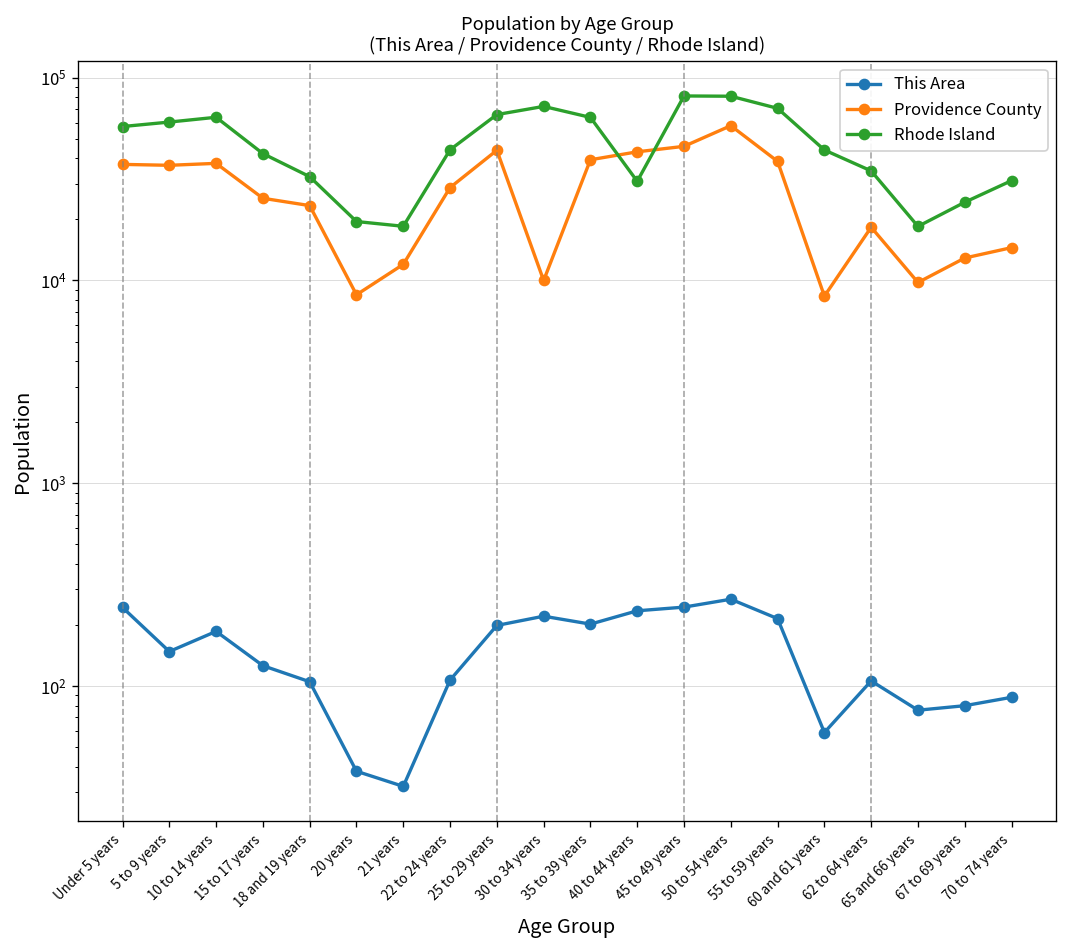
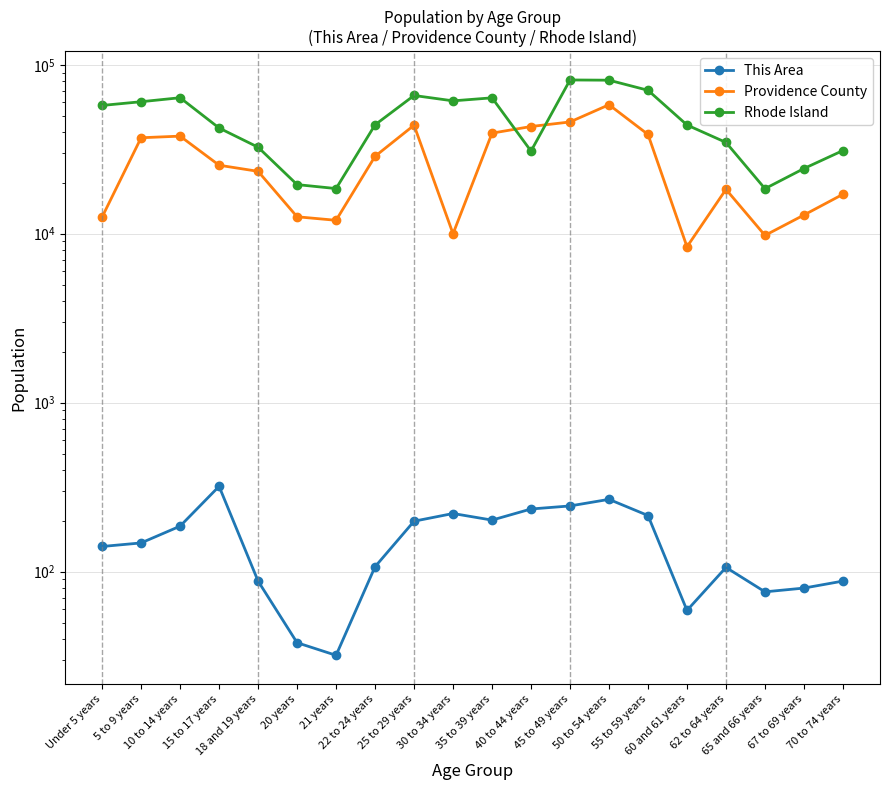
  {
    "This Area": {
-     "Under 5 years": 240,
+     "Under 5 years": 140,
      "5 to 9 years": 150,
      "10 to 14 years": 190,
-     "15 to 17 years": 130,
-     "18 and 19 years": 110,
+     "15 to 17 years": 320,
+     "18 and 19 years": 90,
      "20 years": 38,
      "21 years": 32,
      "22 to 24 years": 110,
      "25 to 29 years": 200,
      "30 to 34 years": 220,
      "35 to 39 years": 200,
      "40 to 44 years": 240,
      "45 to 49 years": 250,
      "50 to 54 years": 270,
      "55 to 59 years": 220,
      "60 and 61 years": 59,
      "62 to 64 years": 110,
      "65 and 66 years": 80,
      "67 to 69 years": 80,
      "70 to 74 years": 90
    },
    "Providence County": {
-     "Under 5 years": 37000,
+     "Under 5 years": 13000,
      "5 to 9 years": 37000,
      "10 to 14 years": 38000,
      "15 to 17 years": 25000,
      "18 and 19 years": 23000,
-     "20 years": 9000,
+     "20 years": 13000,
      "21 years": 12000,
      "22 to 24 years": 29000,
      "25 to 29 years": 44000,
      "30 to 34 years": 10000,
      "35 to 39 years": 39000,
      "40 to 44 years": 43000,
      "45 to 49 years": 46000,
      "50 to 54 years": 58000,
      "55 to 59 years": 39000,
      "60 and 61 years": 8000,
      "62 to 64 years": 18000,
      "65 and 66 years": 10000,
      "67 to 69 years": 13000,
-     "70 to 74 years": 15000
+     "70 to 74 years": 17000
    },
    "Rhode Island": {
      "Under 5 years": 57000,
      "5 to 9 years": 60000,
      "10 to 14 years": 64000,
      "15 to 17 years": 42000,
      "18 and 19 years": 33000,
      "20 years": 20000,
      "21 years": 19000,
      "22 to 24 years": 44000,
      "25 to 29 years": 66000,
-     "30 to 34 years": 72000,
+     "30 to 34 years": 61000,
      "35 to 39 years": 64000,
      "40 to 44 years": 31000,
      "45 to 49 years": 80000,
      "50 to 54 years": 80000,
      "55 to 59 years": 71000,
      "60 and 61 years": 44000,
      "62 to 64 years": 35000,
      "65 and 66 years": 18000,
      "67 to 69 years": 24000,
      "70 to 74 years": 31000
    }
  }
